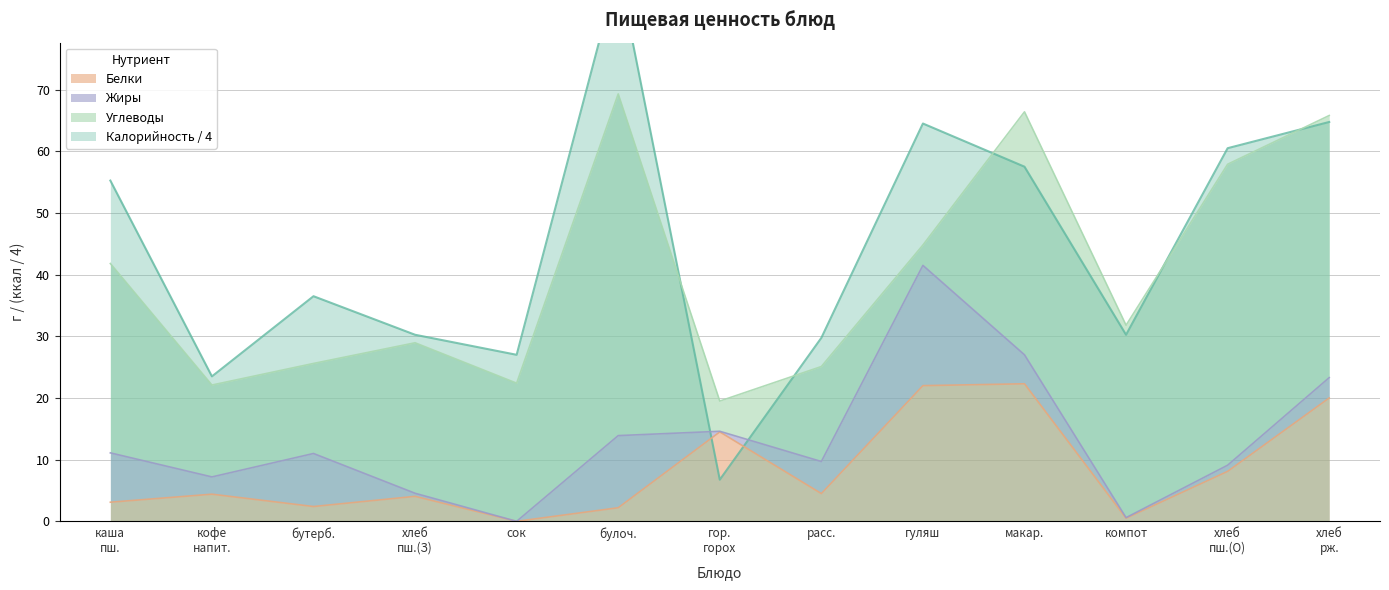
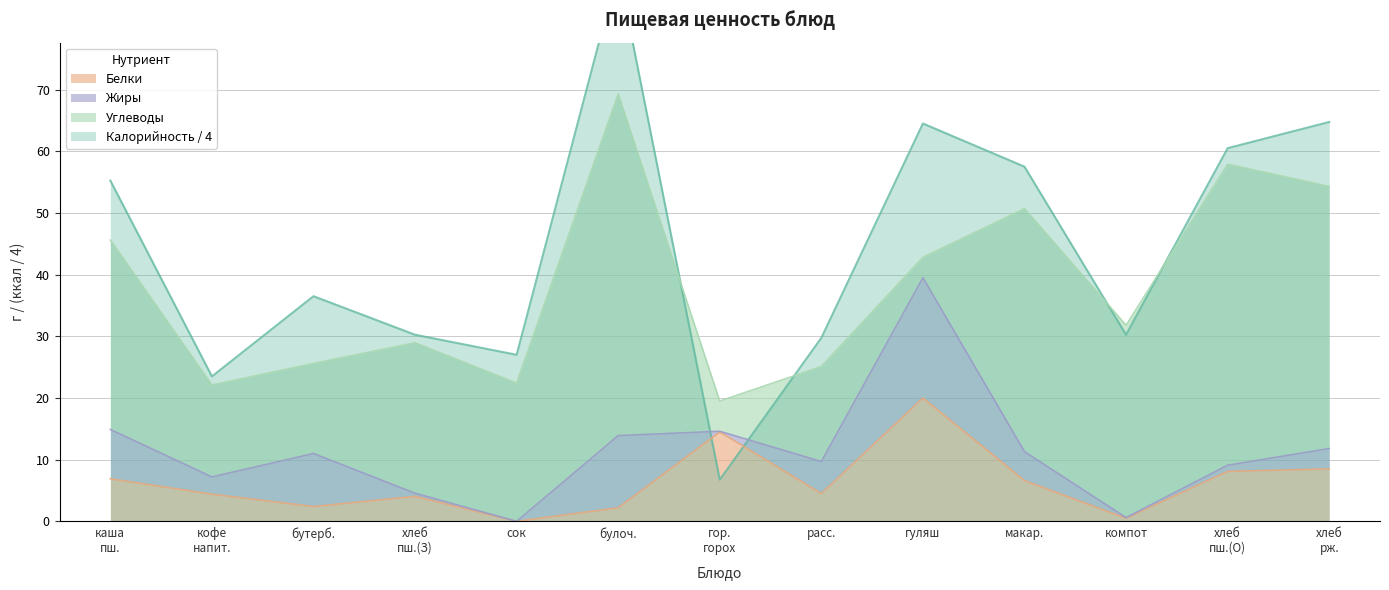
  {
    "Белки": {
-     "каша пш.": 3,
+     "каша пш.": 7,
      "кофе напит.": 4,
      "бутерб.": 2,
      "хлеб пш.(З)": 4,
      "булоч.": 2,
      "расс.": 5,
-     "гуляш": 22,
-     "макар.": 22,
+     "гуляш": 20,
+     "макар.": 7,
      "хлеб пш.(О)": 8,
-     "хлеб рж.": 20
+     "хлеб рж.": 9
    }
  }
